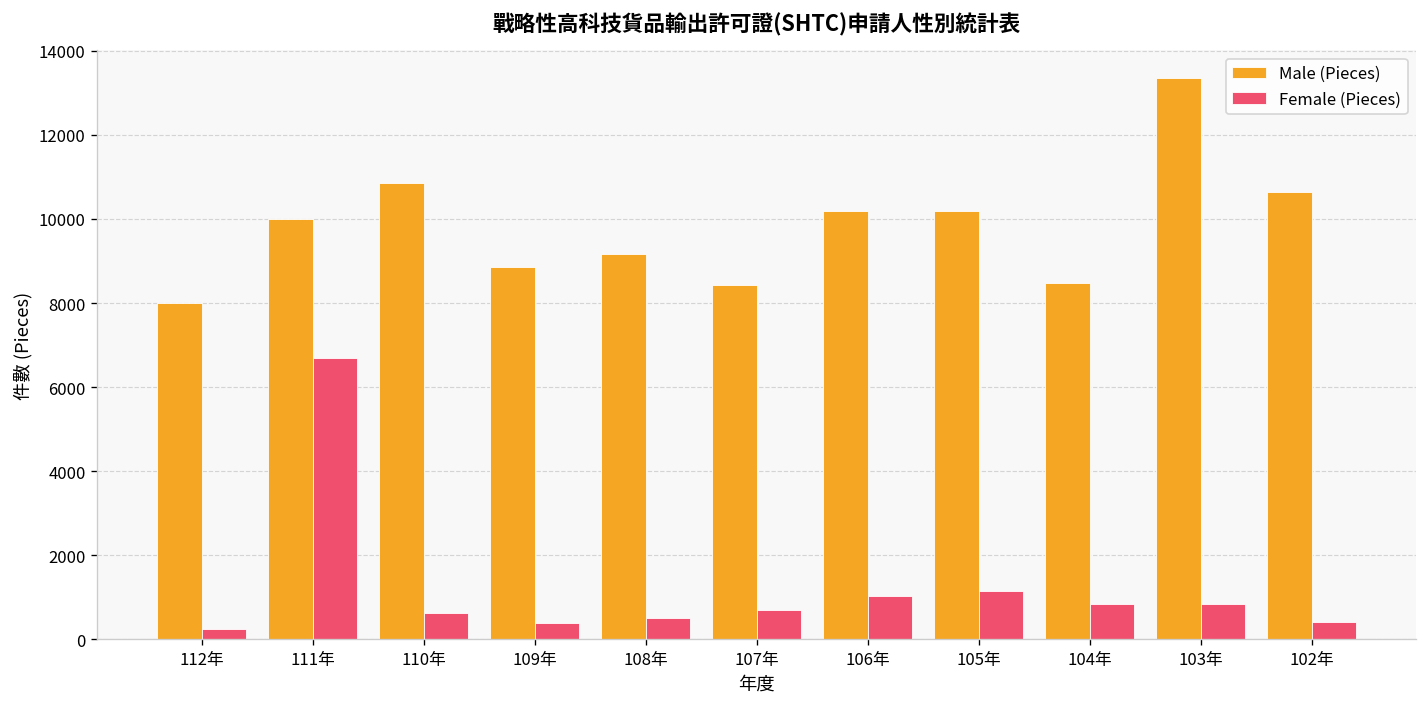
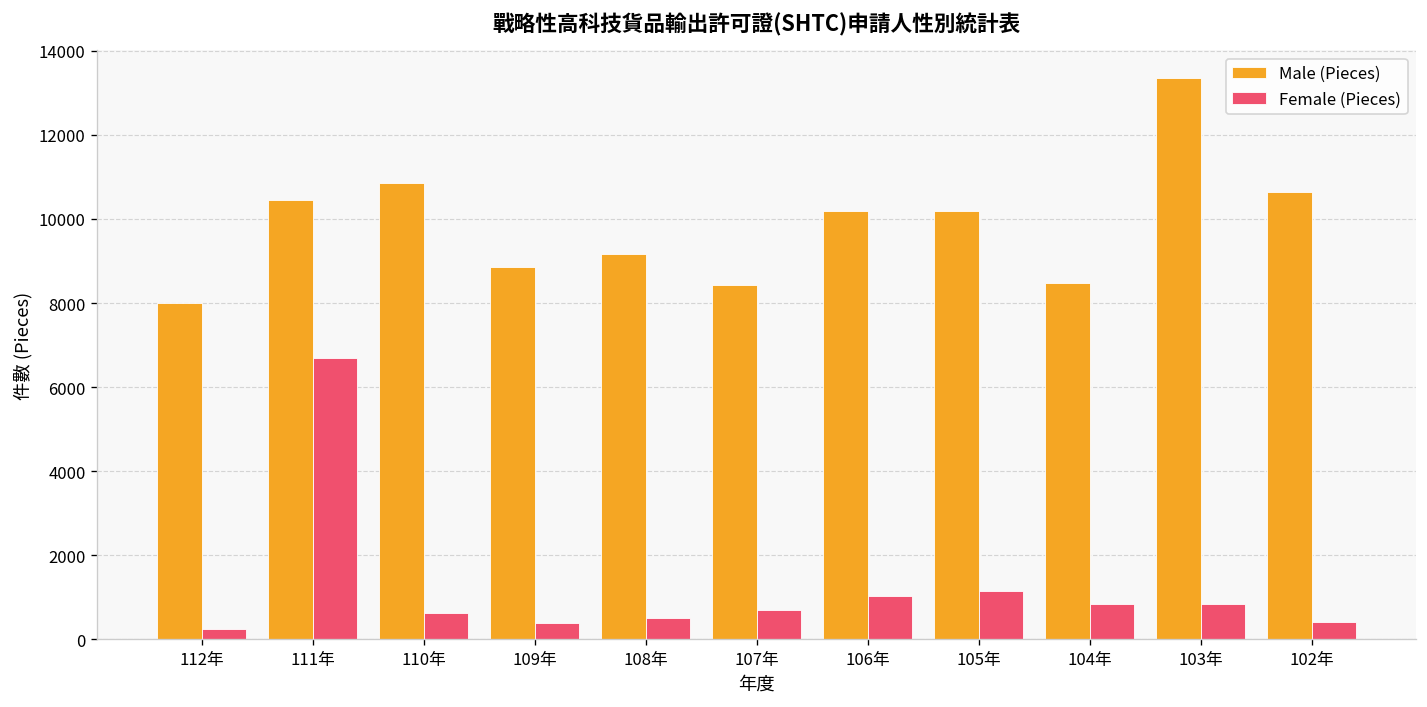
  {
    "Male (Pieces)": {
      "112年": 8000,
-     "111年": 10000,
+     "111年": 10500,
      "110年": 10900,
      "109年": 8900,
      "108年": 9200,
      "107年": 8400,
      "106年": 10200,
      "105年": 10200,
      "104年": 8500,
      "103年": 13300,
      "102年": 10600
    },
    "Female (Pieces)": {
      "112年": 200,
      "111年": 6700,
      "110年": 600,
      "109年": 400,
      "108年": 500,
      "107年": 700,
      "106年": 1000,
      "105年": 1100,
      "104年": 800,
      "103年": 800,
      "102年": 400
    }
  }
